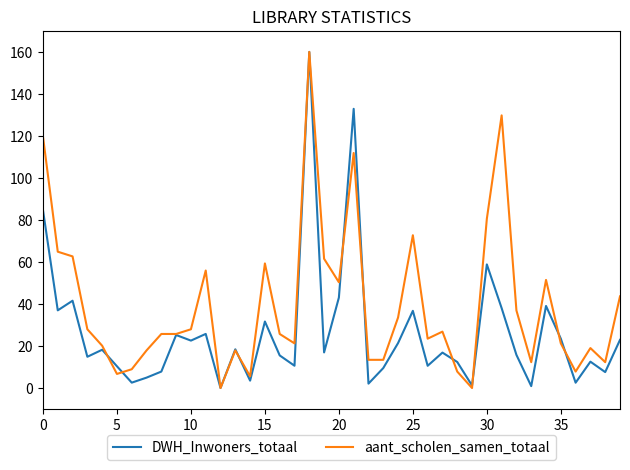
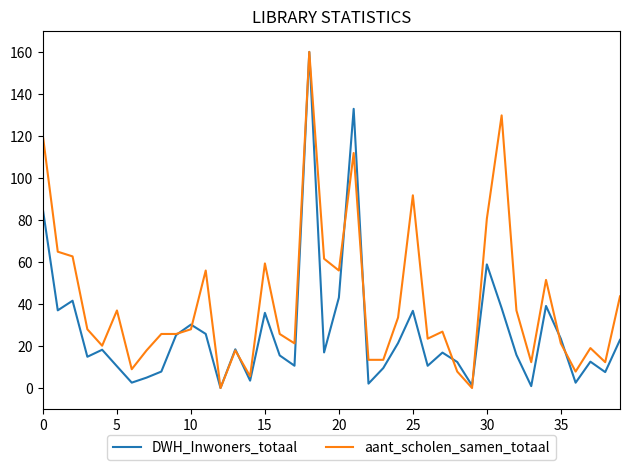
  {
    "DWH_Inwoners_totaal": {
      "0": 85,
      "5": 10,
-     "10": 23,
-     "15": 32,
+     "10": 30,
+     "15": 36,
      "20": 43,
      "25": 37,
      "30": 59,
      "35": 23
    },
    "aant_scholen_samen_totaal": {
      "0": 120,
-     "5": 7,
+     "5": 37,
      "10": 28,
      "15": 59,
-     "20": 50,
-     "25": 73,
+     "20": 56,
+     "25": 92,
      "30": 81,
      "35": 21
    }
  }
